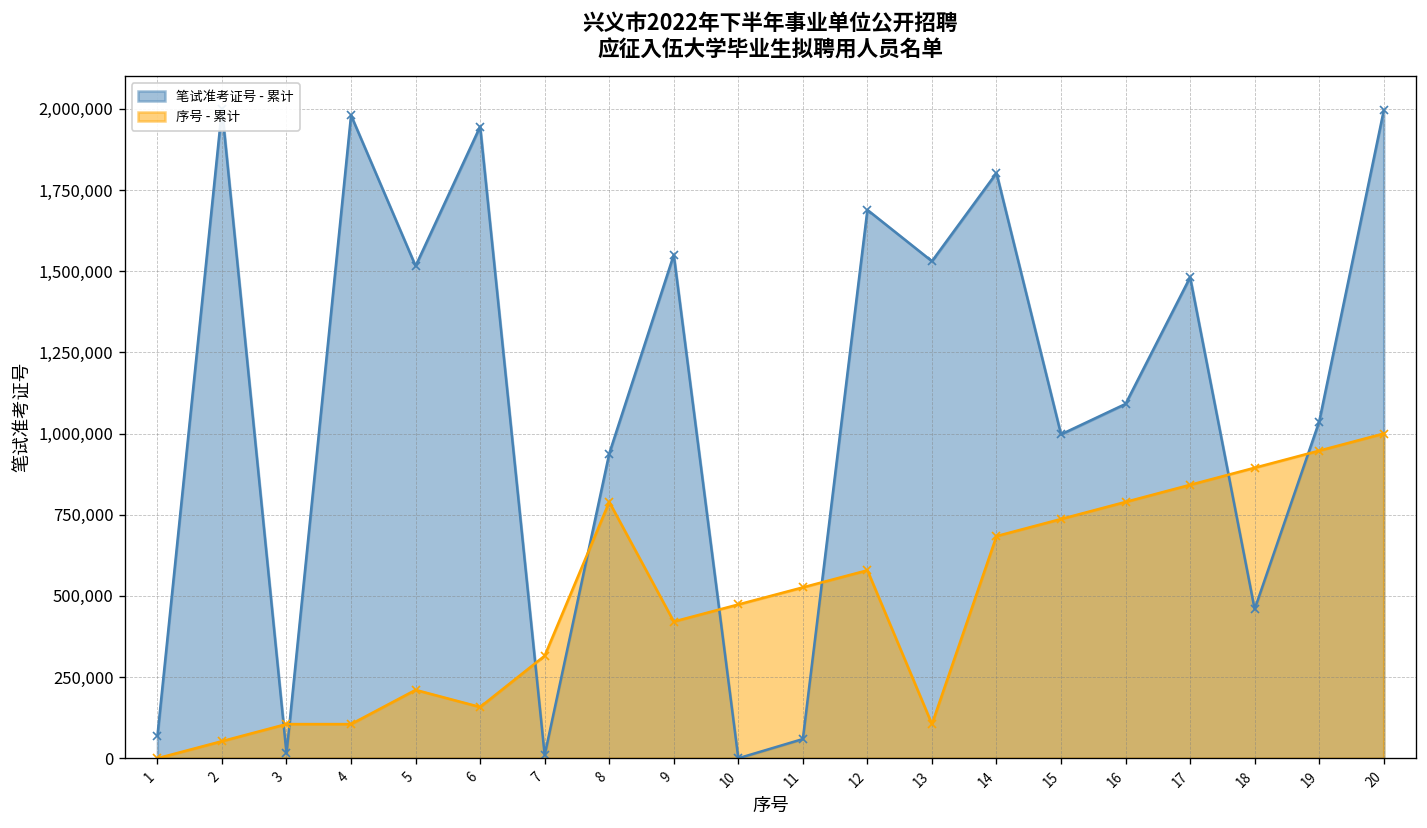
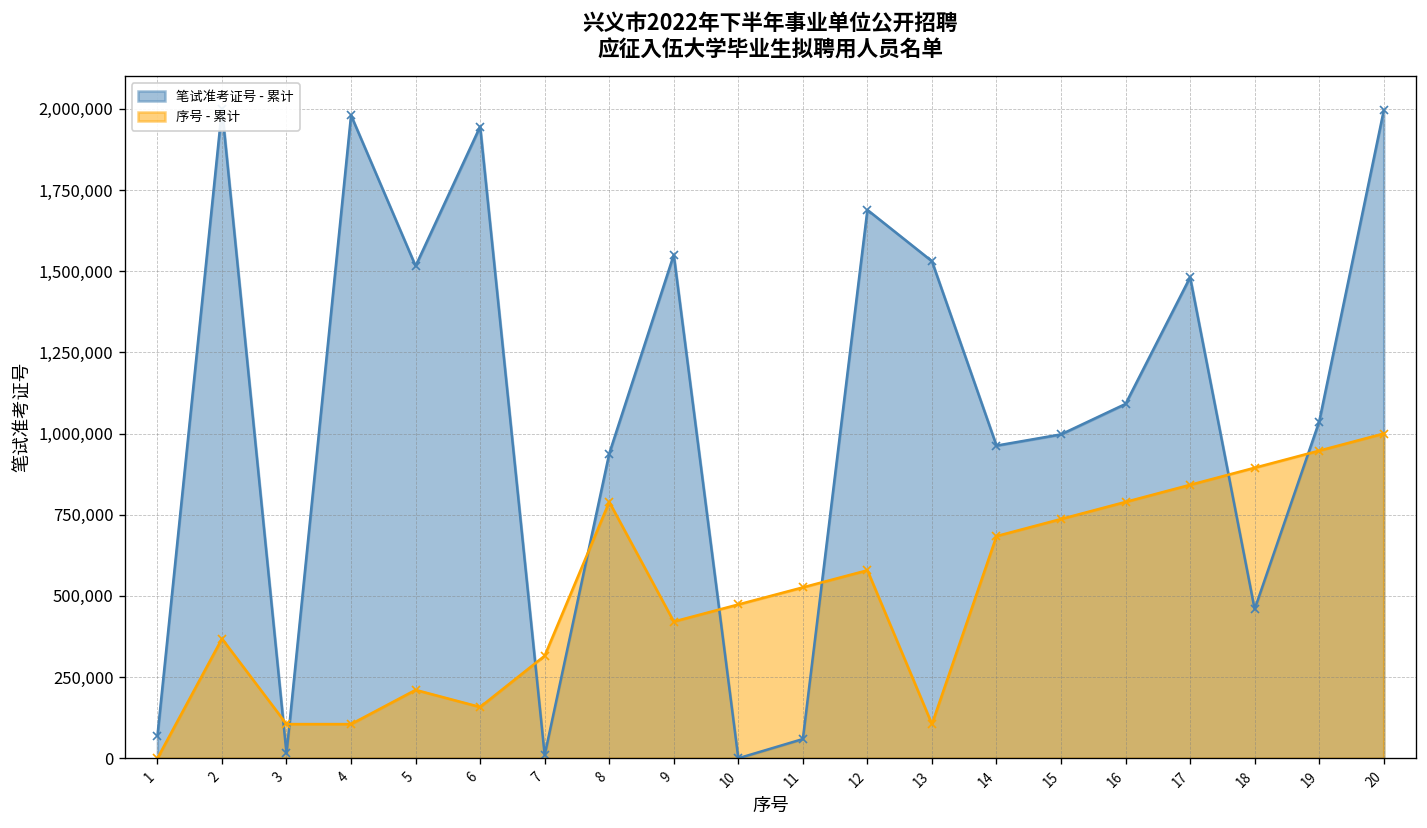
  {
    "笔试准考证号 - 累计": {
      "1": "70,000",
      "3": "10,000",
      "4": "1,980,000",
      "5": "1,520,000",
      "6": "1,950,000",
      "7": "10,000",
      "8": "940,000",
      "9": "1,550,000",
      "10": "0",
      "11": "60,000",
      "12": "1,690,000",
      "13": "1,530,000",
-     "14": "1,800,000",
+     "14": "960,000",
      "15": "1,000,000",
      "16": "1,090,000",
      "17": "1,480,000",
      "18": "460,000",
      "19": "1,040,000",
      "20": "2,000,000"
    },
    "序号 - 累计": {
      "1": "0",
-     "2": "50,000",
+     "2": "370,000",
      "3": "110,000",
      "4": "110,000",
      "5": "210,000",
      "6": "160,000",
      "7": "320,000",
      "8": "790,000",
      "9": "420,000",
      "10": "470,000",
      "11": "530,000",
      "12": "580,000",
      "13": "110,000",
      "14": "680,000",
      "15": "740,000",
      "16": "790,000",
      "17": "840,000",
      "18": "890,000",
      "19": "950,000",
      "20": "1,000,000"
    }
  }
